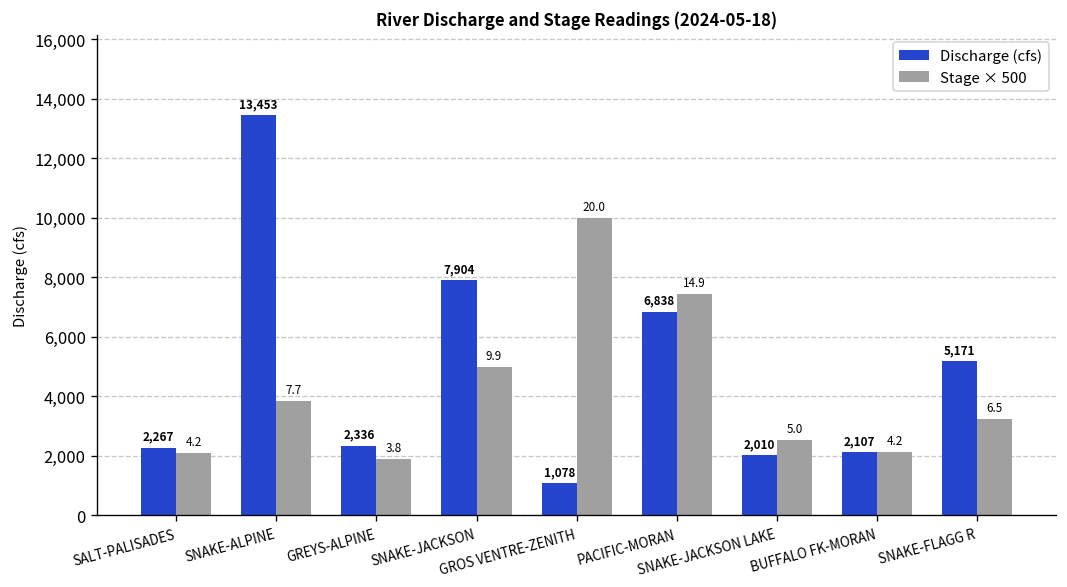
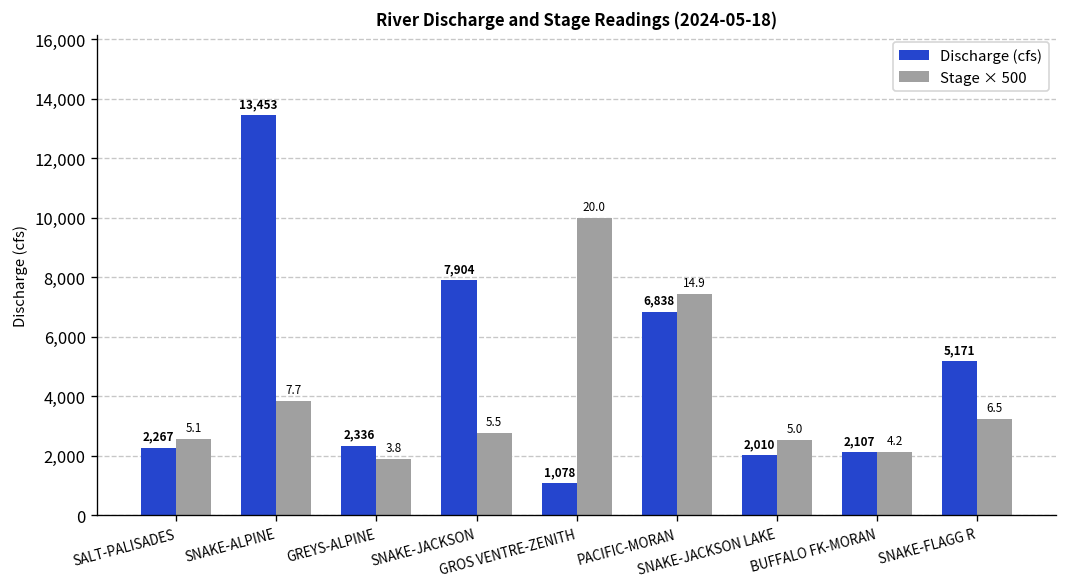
  {
    "Discharge (cfs)": {
      "SALT-PALISADES": "2,267",
      "SNAKE-ALPINE": "13,453",
      "GREYS-ALPINE": "2,336",
      "SNAKE-JACKSON": "7,904",
      "GROS VENTRE-ZENITH": "1,078",
      "PACIFIC-MORAN": "6,838",
      "SNAKE-JACKSON LAKE": "2,010",
      "BUFFALO FK-MORAN": "2,107",
      "SNAKE-FLAGG R": "5,171"
    },
    "Stage × 500": {
-     "SALT-PALISADES": "4.2",
-     "SNAKE-JACKSON": "9.9"
+     "SALT-PALISADES": "5.1",
+     "SNAKE-JACKSON": "5.5"
    }
  }
